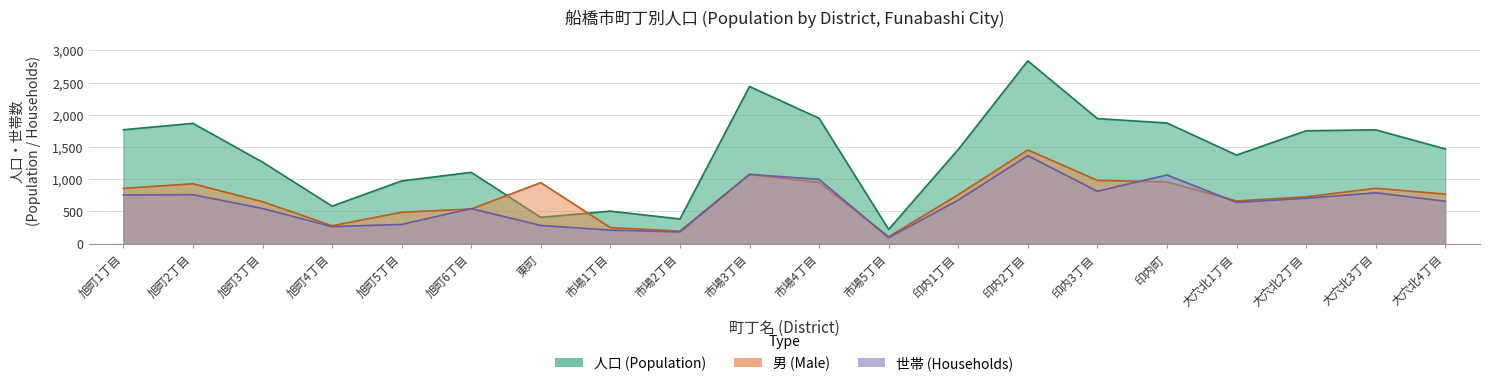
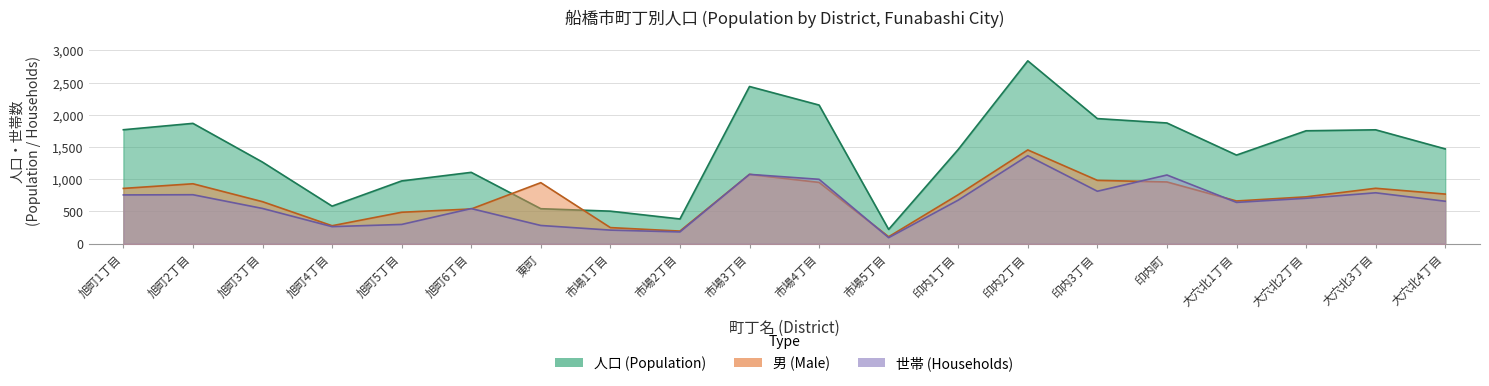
  {
    "人口 (Population)": {
      "旭町1丁目": "1,800",
      "旭町2丁目": "1,900",
      "旭町3丁目": "1,300",
      "旭町4丁目": "600",
      "旭町5丁目": "1,000",
      "旭町6丁目": "1,100",
-     "東町": "400",
+     "東町": "500",
      "市場1丁目": "500",
      "市場2丁目": "400",
      "市場3丁目": "2,400",
-     "市場4丁目": "1,900",
+     "市場4丁目": "2,200",
      "市場5丁目": "200",
      "印内1丁目": "1,500",
      "印内2丁目": "2,800",
      "印内3丁目": "1,900",
      "印内町": "1,900",
      "大穴北1丁目": "1,400",
      "大穴北2丁目": "1,800",
      "大穴北3丁目": "1,800",
      "大穴北4丁目": "1,500"
    },
    "男 (Male)": {
      "旭町1丁目": "900",
      "旭町2丁目": "900",
      "旭町3丁目": "700",
      "旭町5丁目": "500",
      "東町": "900",
      "市場4丁目": "1,000",
      "印内1丁目": "800",
      "印内2丁目": "1,500",
      "印内3丁目": "1,000",
      "印内町": "1,000",
      "大穴北3丁目": "900",
      "大穴北4丁目": "800"
    },
    "世帯 (Households)": {
      "旭町1丁目": "800",
      "旭町2丁目": "800",
      "旭町3丁目": "500",
      "旭町5丁目": "300",
      "東町": "300",
      "市場4丁目": "1,000",
      "印内1丁目": "700",
      "印内2丁目": "1,400",
      "印内3丁目": "800",
      "印内町": "1,100",
      "大穴北3丁目": "800",
      "大穴北4丁目": "700"
    }
  }
